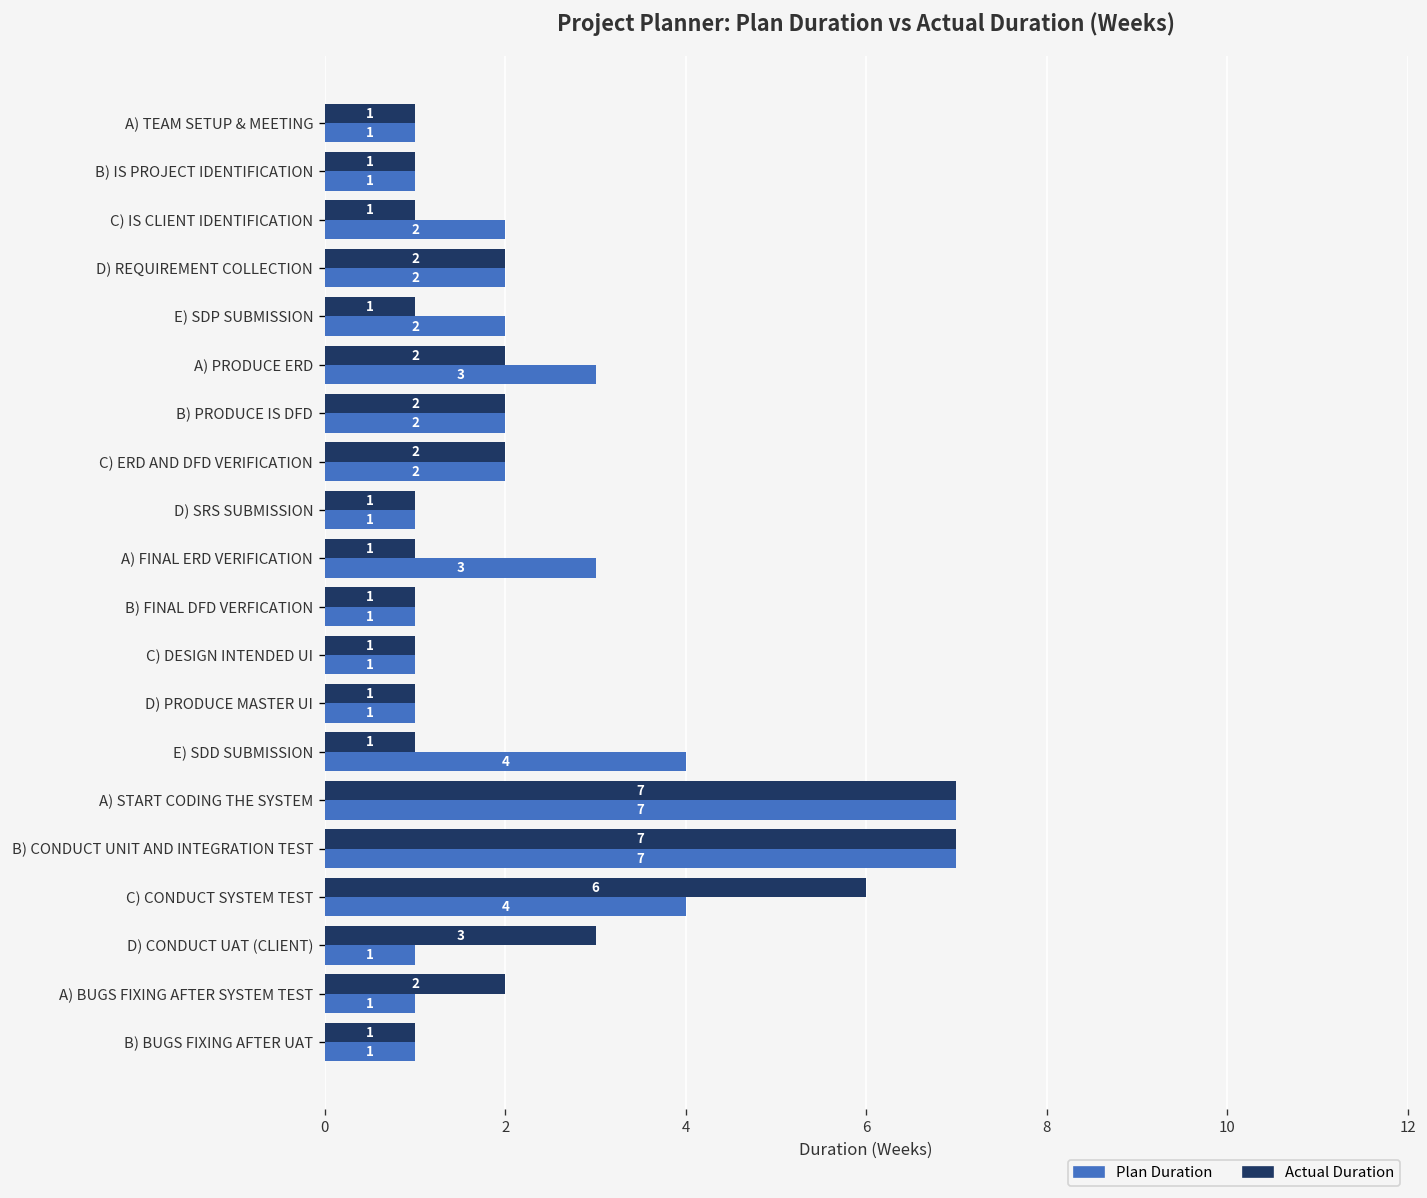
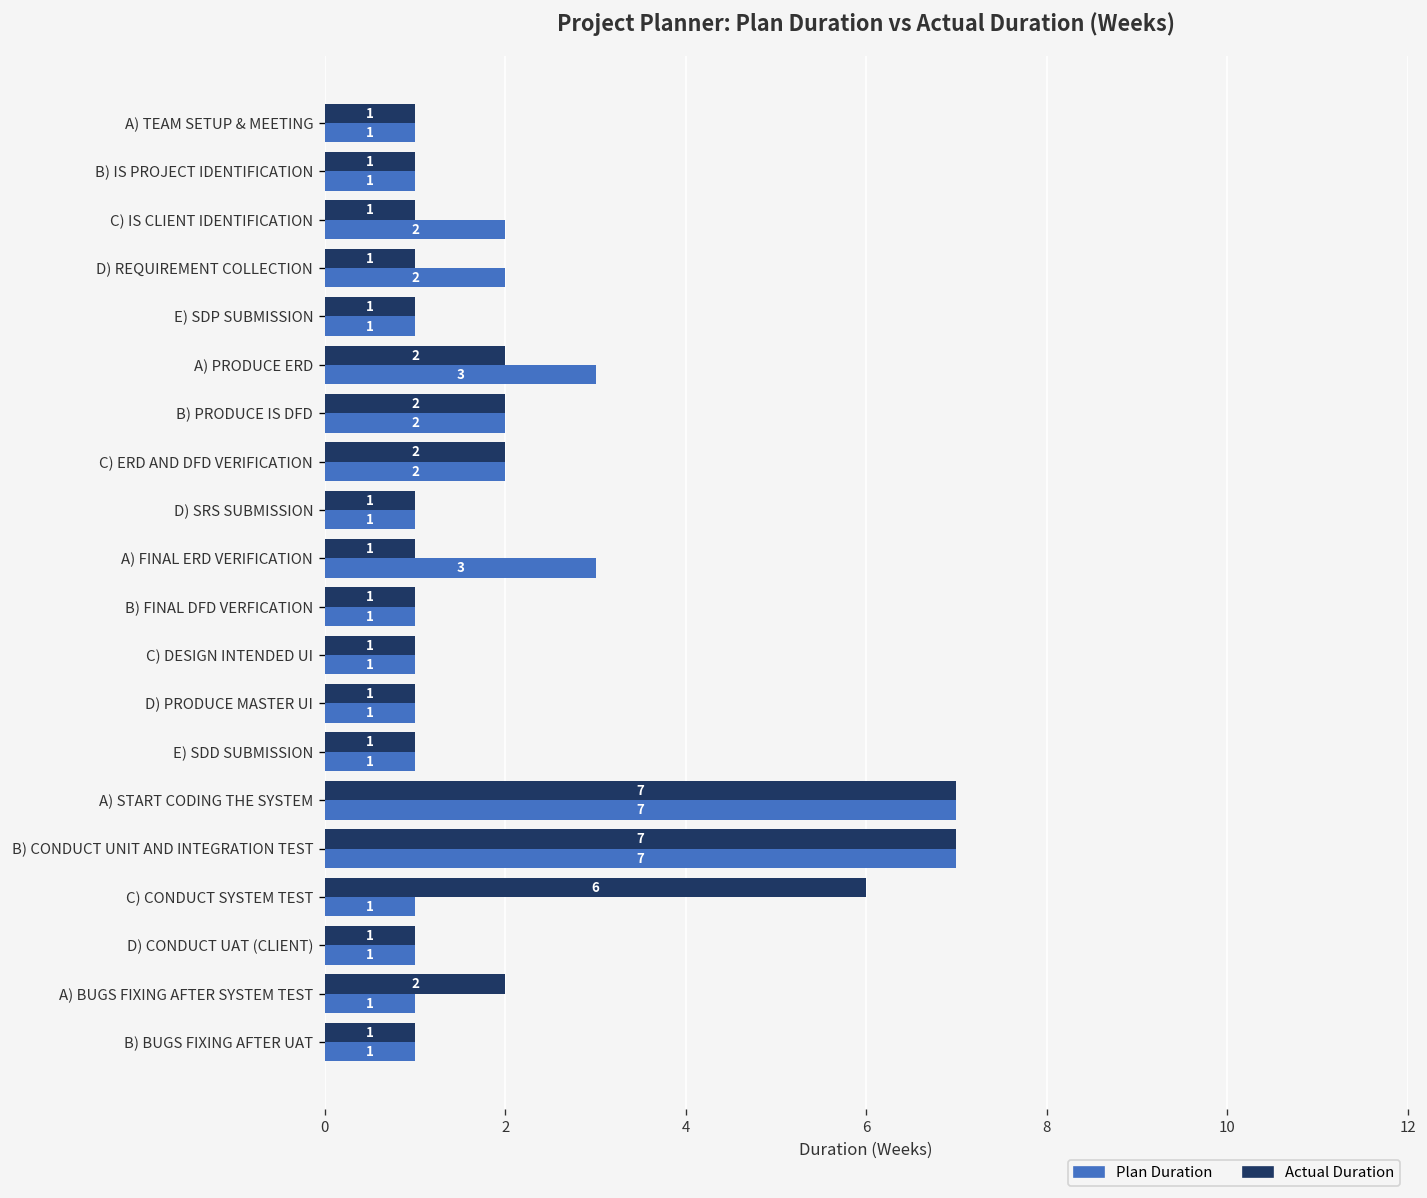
  {
    "Plan Duration": {
      "A) TEAM SETUP & MEETING": 1,
      "B) IS PROJECT IDENTIFICATION": 1,
      "C) IS CLIENT IDENTIFICATION": 2,
      "D) REQUIREMENT COLLECTION": 2,
-     "E) SDP SUBMISSION": 2,
+     "E) SDP SUBMISSION": 1,
      "A) PRODUCE ERD": 3,
      "B) PRODUCE IS DFD": 2,
      "C) ERD AND DFD VERIFICATION": 2,
      "D) SRS SUBMISSION": 1,
      "A) FINAL ERD VERIFICATION": 3,
      "B) FINAL DFD VERFICATION": 1,
      "C) DESIGN INTENDED UI": 1,
      "D) PRODUCE MASTER UI": 1,
-     "E) SDD SUBMISSION": 4,
+     "E) SDD SUBMISSION": 1,
      "A) START CODING THE SYSTEM": 7,
      "B) CONDUCT UNIT AND INTEGRATION TEST": 7,
-     "C) CONDUCT SYSTEM TEST": 4,
+     "C) CONDUCT SYSTEM TEST": 1,
      "D) CONDUCT UAT (CLIENT)": 1,
      "A) BUGS FIXING AFTER SYSTEM TEST": 1,
      "B) BUGS FIXING AFTER UAT": 1
    },
    "Actual Duration": {
      "A) TEAM SETUP & MEETING": 1,
      "B) IS PROJECT IDENTIFICATION": 1,
      "C) IS CLIENT IDENTIFICATION": 1,
-     "D) REQUIREMENT COLLECTION": 2,
+     "D) REQUIREMENT COLLECTION": 1,
      "E) SDP SUBMISSION": 1,
      "A) PRODUCE ERD": 2,
      "B) PRODUCE IS DFD": 2,
      "C) ERD AND DFD VERIFICATION": 2,
      "D) SRS SUBMISSION": 1,
      "A) FINAL ERD VERIFICATION": 1,
      "B) FINAL DFD VERFICATION": 1,
      "C) DESIGN INTENDED UI": 1,
      "D) PRODUCE MASTER UI": 1,
      "E) SDD SUBMISSION": 1,
      "A) START CODING THE SYSTEM": 7,
      "B) CONDUCT UNIT AND INTEGRATION TEST": 7,
      "C) CONDUCT SYSTEM TEST": 6,
-     "D) CONDUCT UAT (CLIENT)": 3,
+     "D) CONDUCT UAT (CLIENT)": 1,
      "A) BUGS FIXING AFTER SYSTEM TEST": 2,
      "B) BUGS FIXING AFTER UAT": 1
    }
  }
